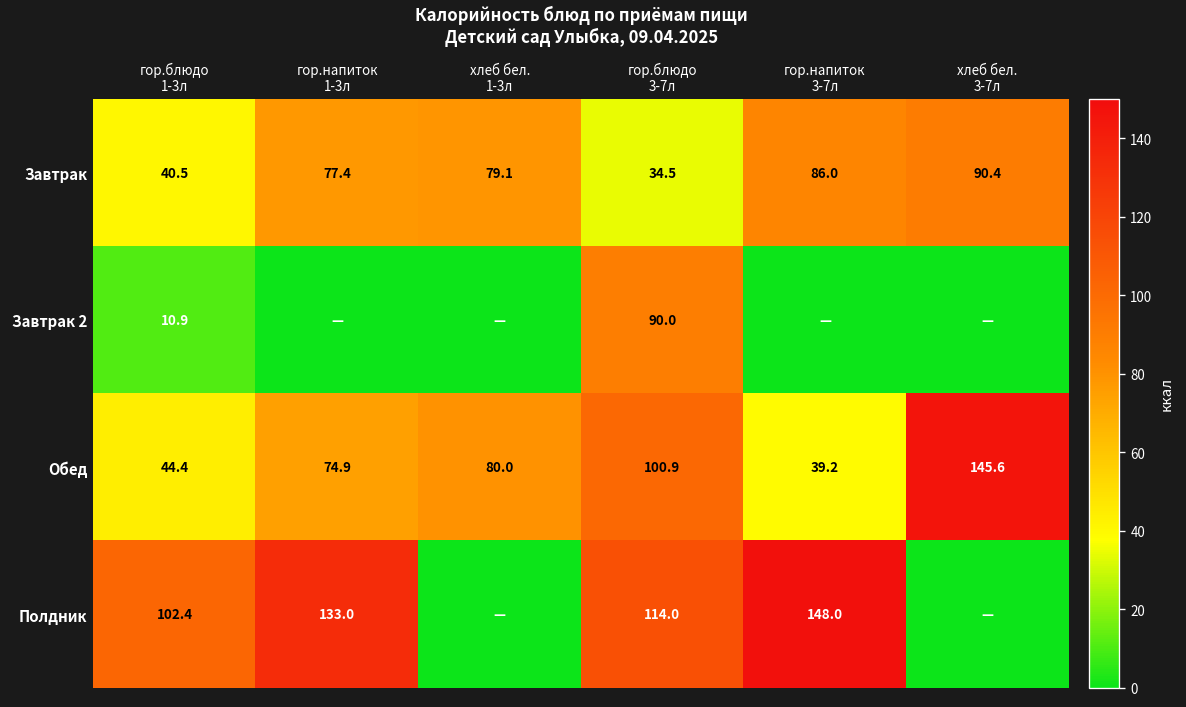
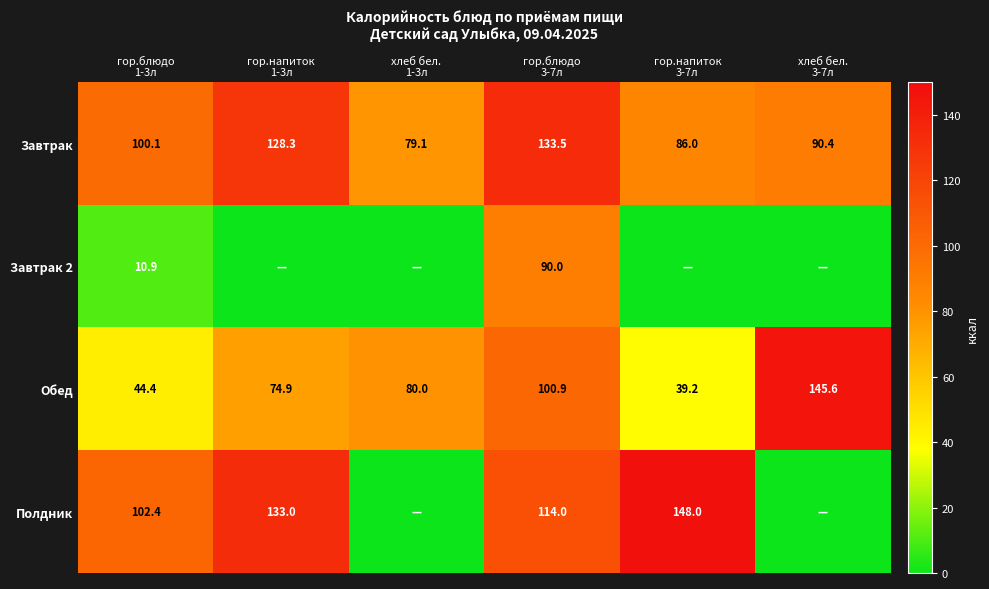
  {
    "Завтрак": {
-     "гор.блюдо 1-3л": 40.5,
-     "гор.напиток 1-3л": 77.4,
+     "гор.блюдо 1-3л": 100.1,
+     "гор.напиток 1-3л": 128.3,
      "хлеб бел. 1-3л": 79.1,
-     "гор.блюдо 3-7л": 34.5,
+     "гор.блюдо 3-7л": 133.5,
      "гор.напиток 3-7л": 86.0,
      "хлеб бел. 3-7л": 90.4
    },
    "Завтрак 2": {
      "гор.блюдо 1-3л": 10.9,
      "гор.блюдо 3-7л": 90.0
    },
    "Обед": {
      "гор.блюдо 1-3л": 44.4,
      "гор.напиток 1-3л": 74.9,
      "хлеб бел. 1-3л": 80.0,
      "гор.блюдо 3-7л": 100.9,
      "гор.напиток 3-7л": 39.2,
      "хлеб бел. 3-7л": 145.6
    },
    "Полдник": {
      "гор.блюдо 1-3л": 102.4,
      "гор.напиток 1-3л": 133.0,
      "гор.блюдо 3-7л": 114.0,
      "гор.напиток 3-7л": 148.0
    }
  }
